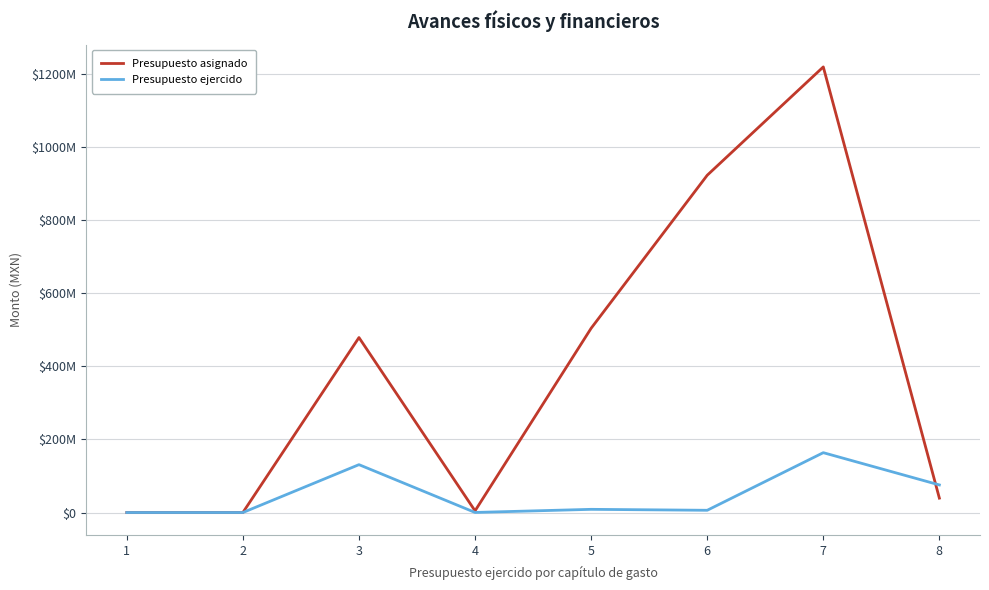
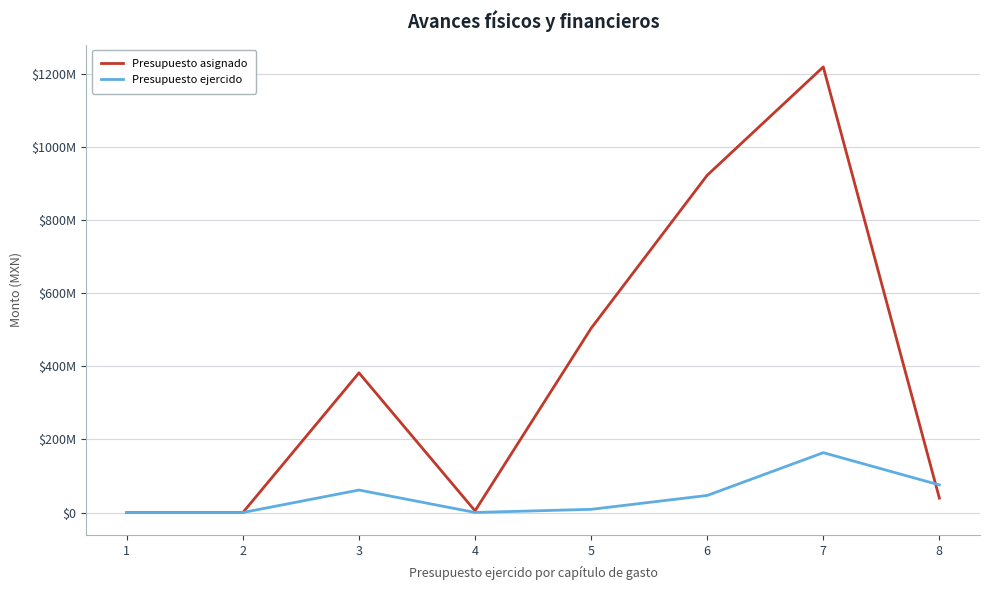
  {
    "Presupuesto asignado": {
-     "3": "$480000000",
+     "3": "$380000000",
      "5": "$500000000",
      "6": "$920000000",
      "7": "$1220000000",
      "8": "$40000000"
    },
    "Presupuesto ejercido": {
-     "3": "$130000000",
+     "3": "$60000000",
      "5": "$10000000",
-     "6": "$10000000",
+     "6": "$50000000",
      "7": "$160000000",
      "8": "$80000000"
    }
  }
